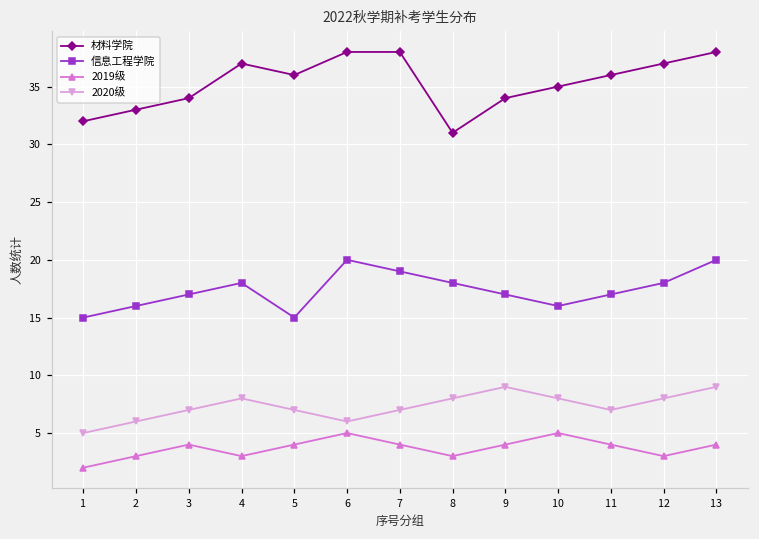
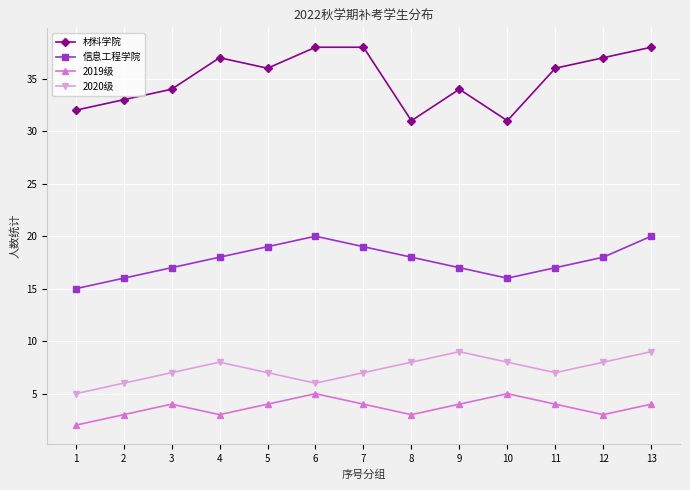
  {
    "材料学院": {
      "1": 32,
      "2": 33,
      "3": 34,
      "4": 37,
      "5": 36,
      "6": 38,
      "7": 38,
      "8": 31,
      "9": 34,
-     "10": 35,
+     "10": 31,
      "11": 36,
      "12": 37,
      "13": 38
    },
    "信息工程学院": {
      "1": 15,
      "2": 16,
      "3": 17,
      "4": 18,
-     "5": 15,
+     "5": 19,
      "6": 20,
      "7": 19,
      "8": 18,
      "9": 17,
      "10": 16,
      "11": 17,
      "12": 18,
      "13": 20
    }
  }
